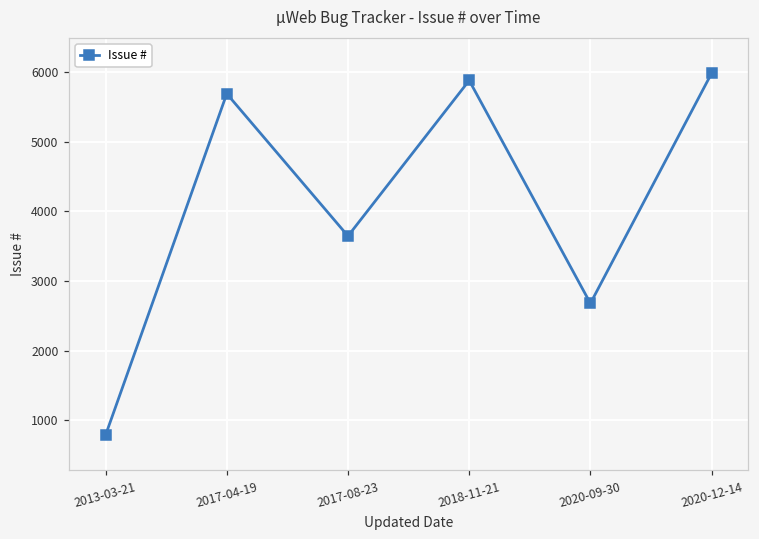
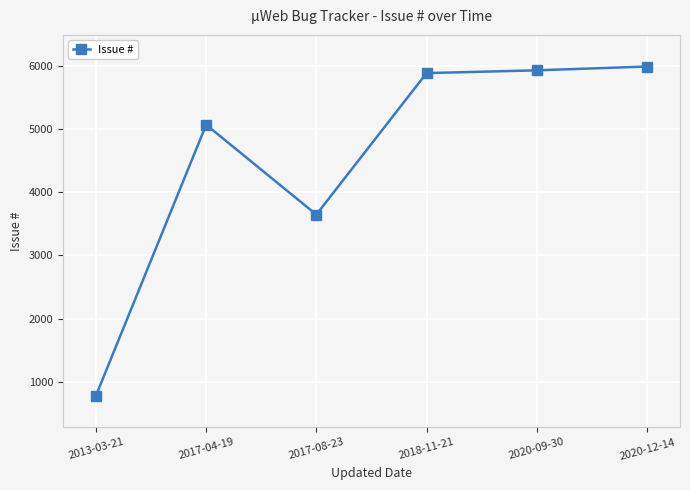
  {
    "2013-03-21": 800,
-   "2017-04-19": 5700,
+   "2017-04-19": 5100,
    "2017-08-23": 3600,
    "2018-11-21": 5900,
-   "2020-09-30": 2700,
+   "2020-09-30": 5900,
    "2020-12-14": 6000
  }
